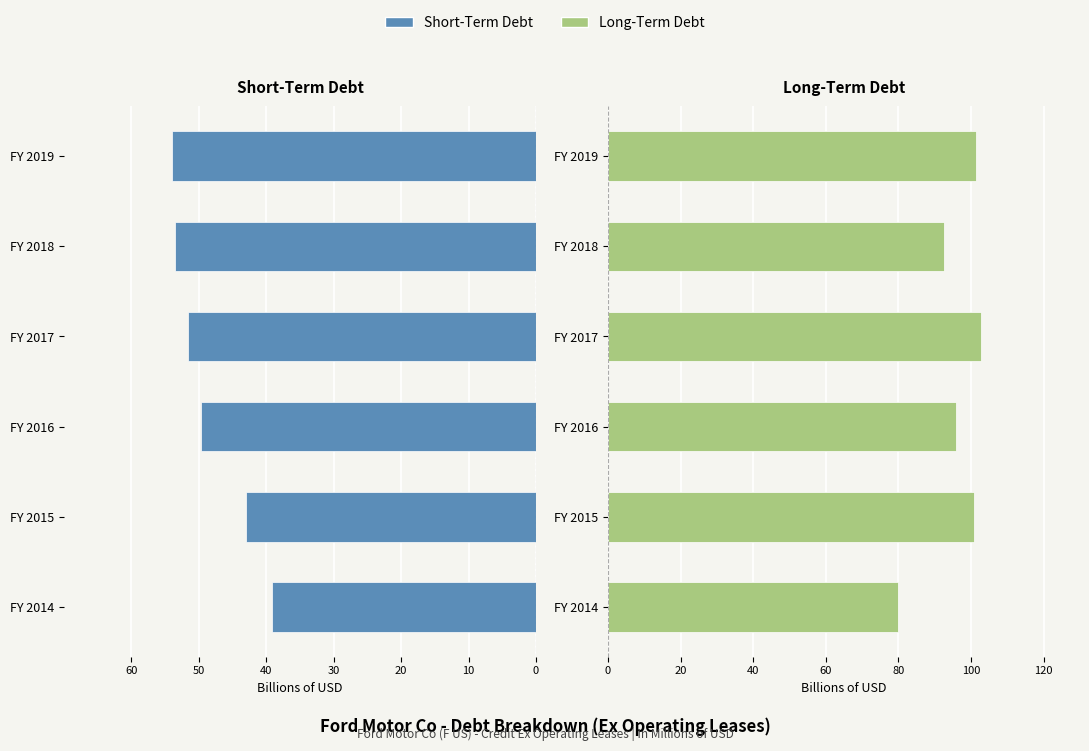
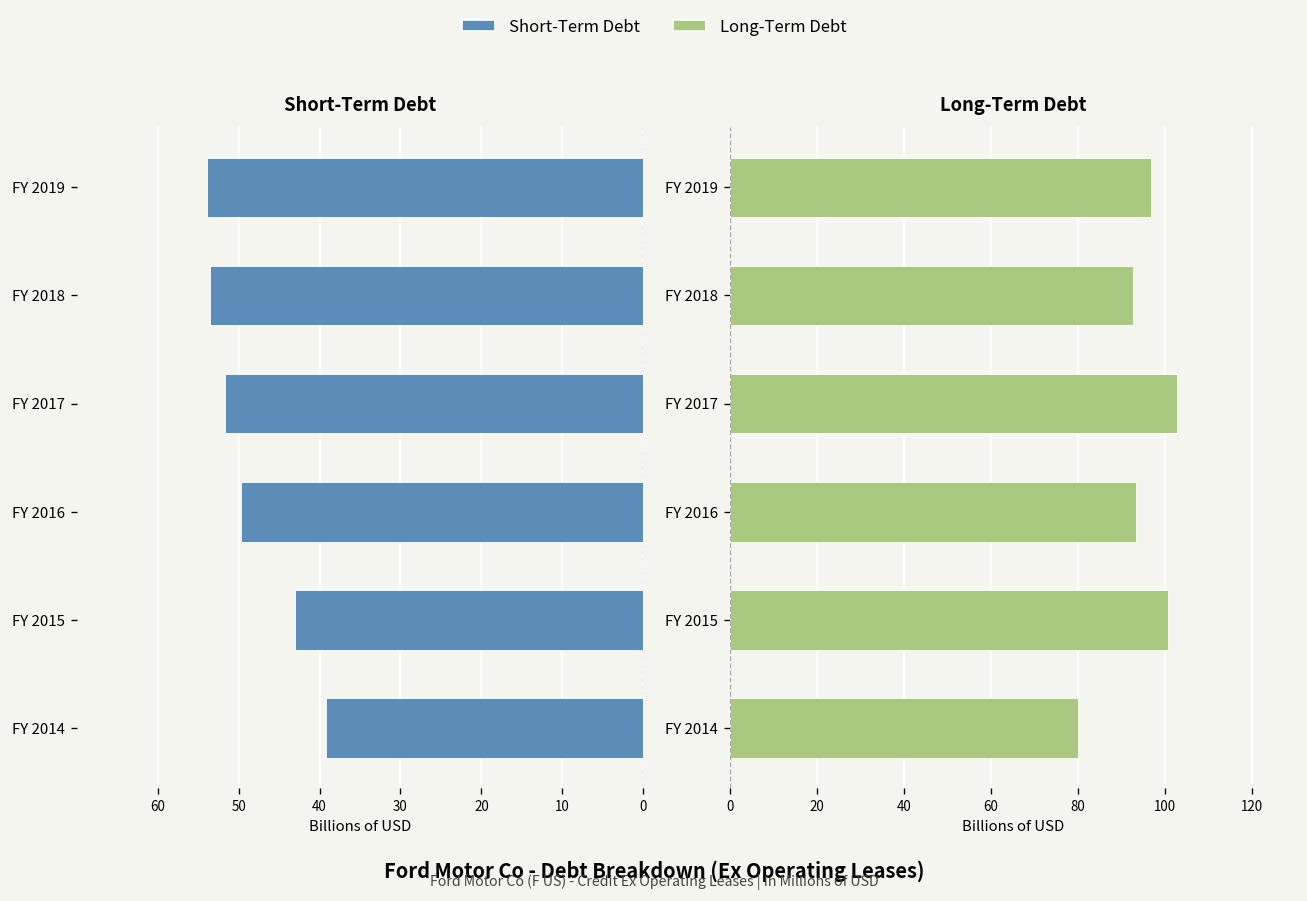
  {
    "Long-Term Debt": {
-     "FY 2019": 101,
+     "FY 2019": 97,
      "FY 2018": 93,
      "FY 2017": 103,
-     "FY 2016": 96,
+     "FY 2016": 93,
      "FY 2015": 101,
      "FY 2014": 80
    }
  }
